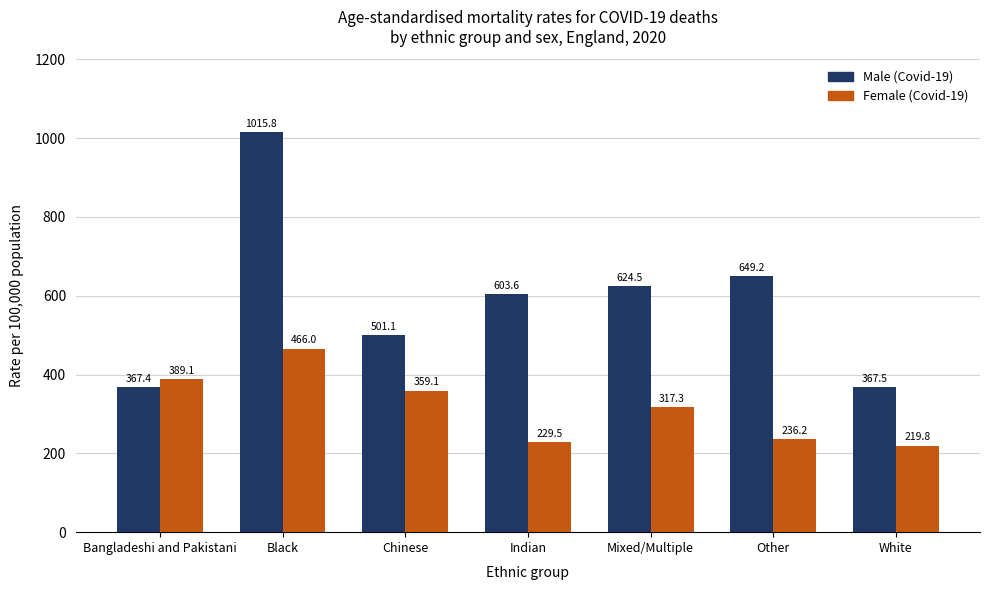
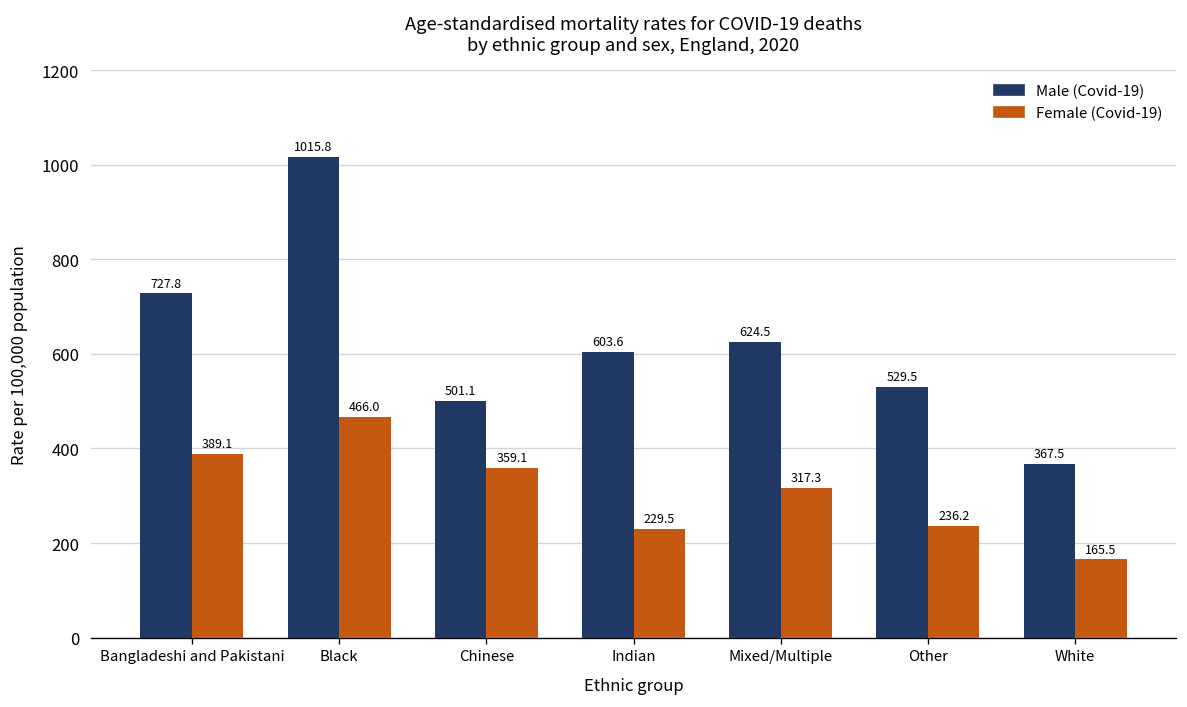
  {
    "Male (Covid-19)": {
-     "Bangladeshi and Pakistani": 367.4,
+     "Bangladeshi and Pakistani": 727.8,
      "Black": 1015.8,
      "Chinese": 501.1,
      "Indian": 603.6,
      "Mixed/Multiple": 624.5,
-     "Other": 649.2,
+     "Other": 529.5,
      "White": 367.5
    },
    "Female (Covid-19)": {
      "Bangladeshi and Pakistani": 389.1,
      "Black": 466.0,
      "Chinese": 359.1,
      "Indian": 229.5,
      "Mixed/Multiple": 317.3,
      "Other": 236.2,
-     "White": 219.8
+     "White": 165.5
    }
  }
